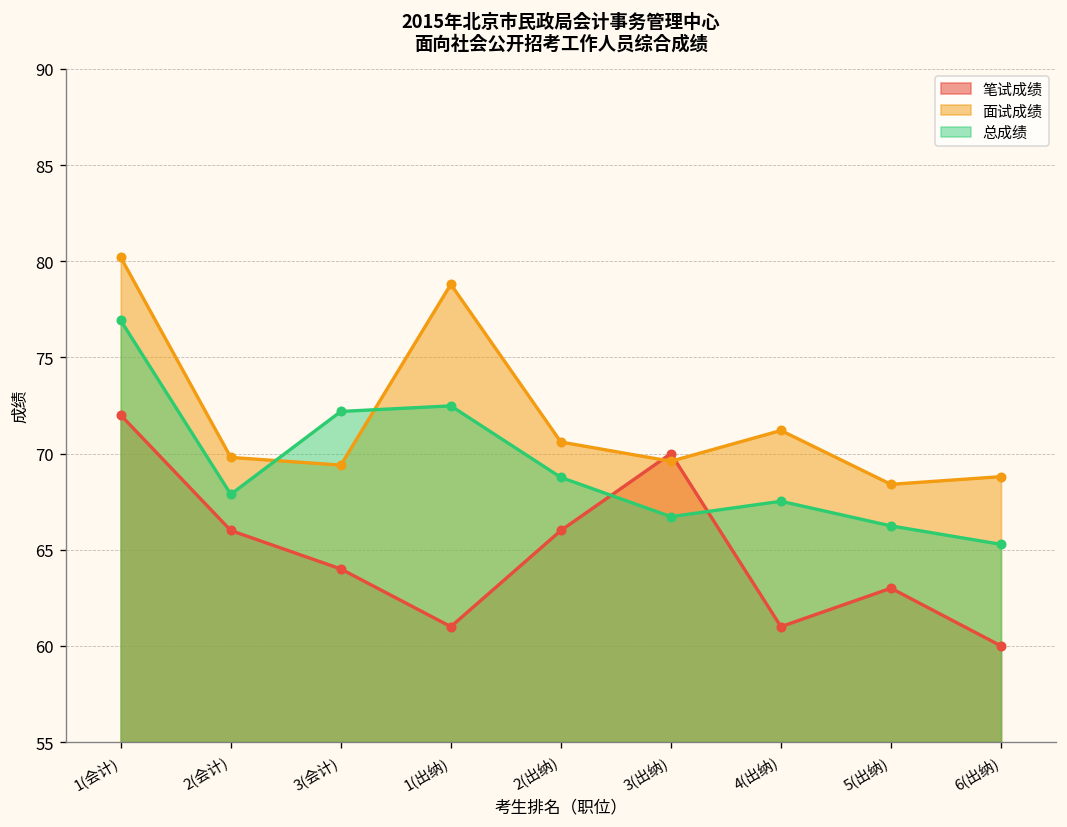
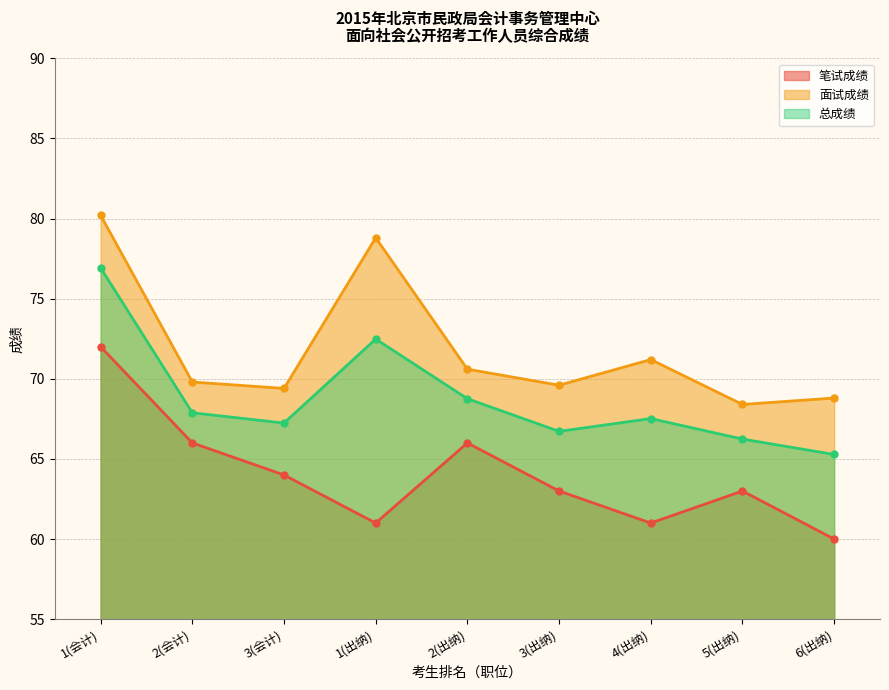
  {
    "笔试成绩": {
      "1(会计)": 72,
      "2(会计)": 66,
      "3(会计)": 64,
      "1(出纳)": 61,
      "2(出纳)": 66,
-     "3(出纳)": 70,
+     "3(出纳)": 63,
      "4(出纳)": 61,
      "5(出纳)": 63,
      "6(出纳)": 60
    },
    "面试成绩": {
      "1(会计)": 80.2,
      "2(会计)": 69.8,
      "3(会计)": 69.4,
      "1(出纳)": 78.8,
      "2(出纳)": 70.6,
      "3(出纳)": 69.6,
      "4(出纳)": 71.2,
      "5(出纳)": 68.4,
      "6(出纳)": 68.8
    },
    "总成绩": {
      "1(会计)": 76.9,
      "2(会计)": 67.9,
-     "3(会计)": 72.2,
+     "3(会计)": 67.2,
      "1(出纳)": 72.5,
      "2(出纳)": 68.8,
      "3(出纳)": 66.7,
      "4(出纳)": 67.5,
      "5(出纳)": 66.2,
      "6(出纳)": 65.3
    }
  }
